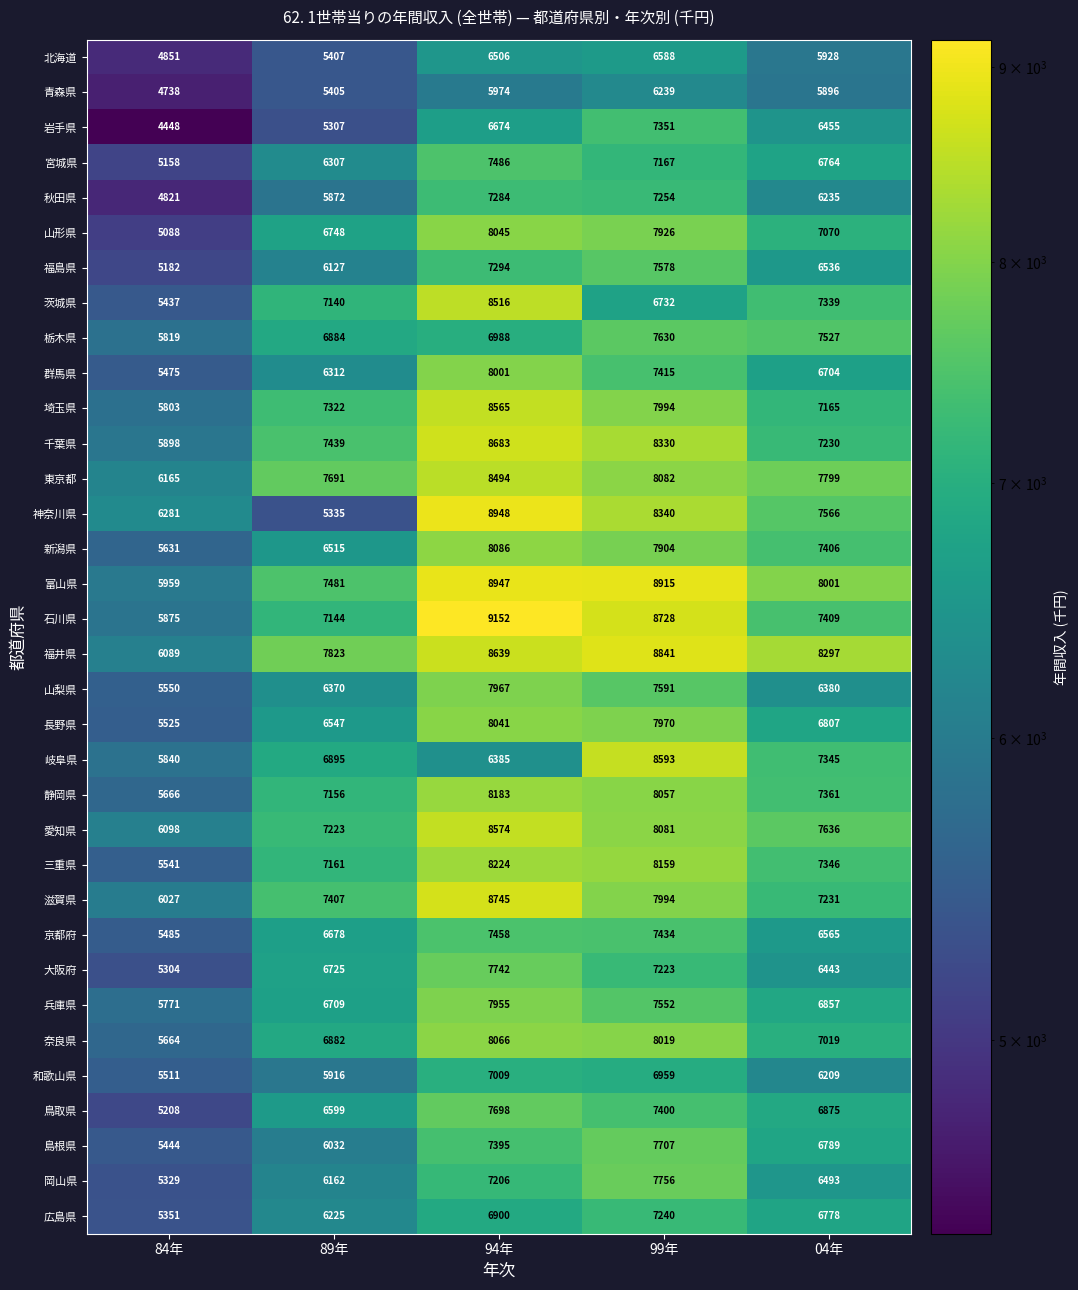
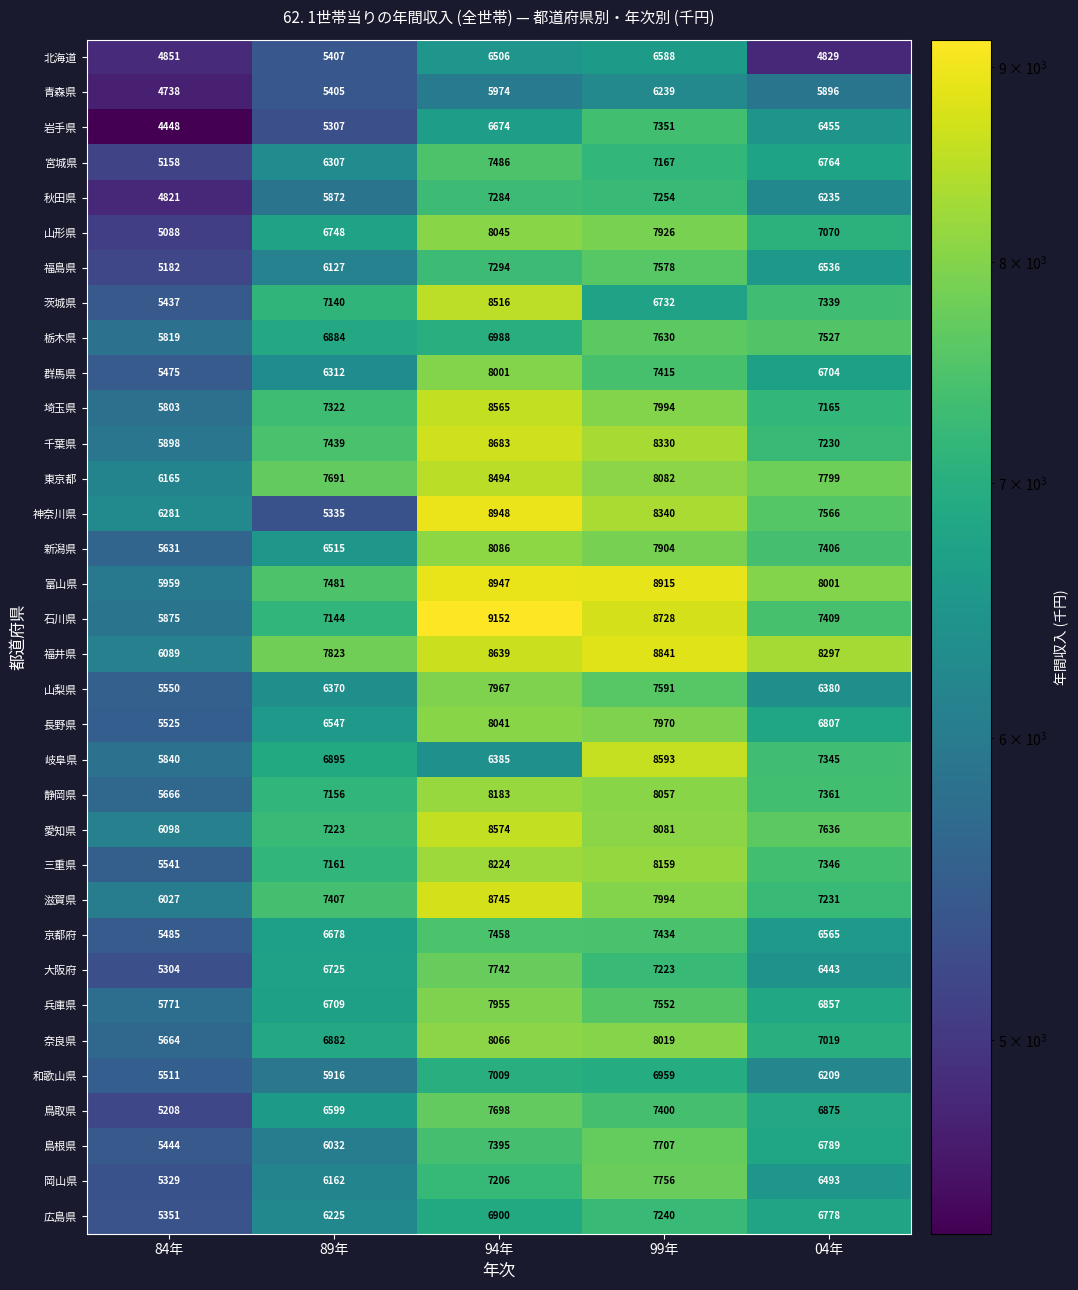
  {
    "北海道": {
      "84年": 4851,
      "89年": 5407,
      "94年": 6506,
      "99年": 6588,
-     "04年": 5928
+     "04年": 4829
    },
    "青森県": {
      "84年": 4738,
      "89年": 5405,
      "94年": 5974,
      "99年": 6239,
      "04年": 5896
    },
    "岩手県": {
      "84年": 4448,
      "89年": 5307,
      "94年": 6674,
      "99年": 7351,
      "04年": 6455
    },
    "宮城県": {
      "84年": 5158,
      "89年": 6307,
      "94年": 7486,
      "99年": 7167,
      "04年": 6764
    },
    "秋田県": {
      "84年": 4821,
      "89年": 5872,
      "94年": 7284,
      "99年": 7254,
      "04年": 6235
    },
    "山形県": {
      "84年": 5088,
      "89年": 6748,
      "94年": 8045,
      "99年": 7926,
      "04年": 7070
    },
    "福島県": {
      "84年": 5182,
      "89年": 6127,
      "94年": 7294,
      "99年": 7578,
      "04年": 6536
    },
    "茨城県": {
      "84年": 5437,
      "89年": 7140,
      "94年": 8516,
      "99年": 6732,
      "04年": 7339
    },
    "栃木県": {
      "84年": 5819,
      "89年": 6884,
      "94年": 6988,
      "99年": 7630,
      "04年": 7527
    },
    "群馬県": {
      "84年": 5475,
      "89年": 6312,
      "94年": 8001,
      "99年": 7415,
      "04年": 6704
    },
    "埼玉県": {
      "84年": 5803,
      "89年": 7322,
      "94年": 8565,
      "99年": 7994,
      "04年": 7165
    },
    "千葉県": {
      "84年": 5898,
      "89年": 7439,
      "94年": 8683,
      "99年": 8330,
      "04年": 7230
    },
    "東京都": {
      "84年": 6165,
      "89年": 7691,
      "94年": 8494,
      "99年": 8082,
      "04年": 7799
    },
    "神奈川県": {
      "84年": 6281,
      "89年": 5335,
      "94年": 8948,
      "99年": 8340,
      "04年": 7566
    },
    "新潟県": {
      "84年": 5631,
      "89年": 6515,
      "94年": 8086,
      "99年": 7904,
      "04年": 7406
    },
    "富山県": {
      "84年": 5959,
      "89年": 7481,
      "94年": 8947,
      "99年": 8915,
      "04年": 8001
    },
    "石川県": {
      "84年": 5875,
      "89年": 7144,
      "94年": 9152,
      "99年": 8728,
      "04年": 7409
    },
    "福井県": {
      "84年": 6089,
      "89年": 7823,
      "94年": 8639,
      "99年": 8841,
      "04年": 8297
    },
    "山梨県": {
      "84年": 5550,
      "89年": 6370,
      "94年": 7967,
      "99年": 7591,
      "04年": 6380
    },
    "長野県": {
      "84年": 5525,
      "89年": 6547,
      "94年": 8041,
      "99年": 7970,
      "04年": 6807
    },
    "岐阜県": {
      "84年": 5840,
      "89年": 6895,
      "94年": 6385,
      "99年": 8593,
      "04年": 7345
    },
    "静岡県": {
      "84年": 5666,
      "89年": 7156,
      "94年": 8183,
      "99年": 8057,
      "04年": 7361
    },
    "愛知県": {
      "84年": 6098,
      "89年": 7223,
      "94年": 8574,
      "99年": 8081,
      "04年": 7636
    },
    "三重県": {
      "84年": 5541,
      "89年": 7161,
      "94年": 8224,
      "99年": 8159,
      "04年": 7346
    },
    "滋賀県": {
      "84年": 6027,
      "89年": 7407,
      "94年": 8745,
      "99年": 7994,
      "04年": 7231
    },
    "京都府": {
      "84年": 5485,
      "89年": 6678,
      "94年": 7458,
      "99年": 7434,
      "04年": 6565
    },
    "大阪府": {
      "84年": 5304,
      "89年": 6725,
      "94年": 7742,
      "99年": 7223,
      "04年": 6443
    },
    "兵庫県": {
      "84年": 5771,
      "89年": 6709,
      "94年": 7955,
      "99年": 7552,
      "04年": 6857
    },
    "奈良県": {
      "84年": 5664,
      "89年": 6882,
      "94年": 8066,
      "99年": 8019,
      "04年": 7019
    },
    "和歌山県": {
      "84年": 5511,
      "89年": 5916,
      "94年": 7009,
      "99年": 6959,
      "04年": 6209
    },
    "鳥取県": {
      "84年": 5208,
      "89年": 6599,
      "94年": 7698,
      "99年": 7400,
      "04年": 6875
    },
    "島根県": {
      "84年": 5444,
      "89年": 6032,
      "94年": 7395,
      "99年": 7707,
      "04年": 6789
    },
    "岡山県": {
      "84年": 5329,
      "89年": 6162,
      "94年": 7206,
      "99年": 7756,
      "04年": 6493
    },
    "広島県": {
      "84年": 5351,
      "89年": 6225,
      "94年": 6900,
      "99年": 7240,
      "04年": 6778
    }
  }
